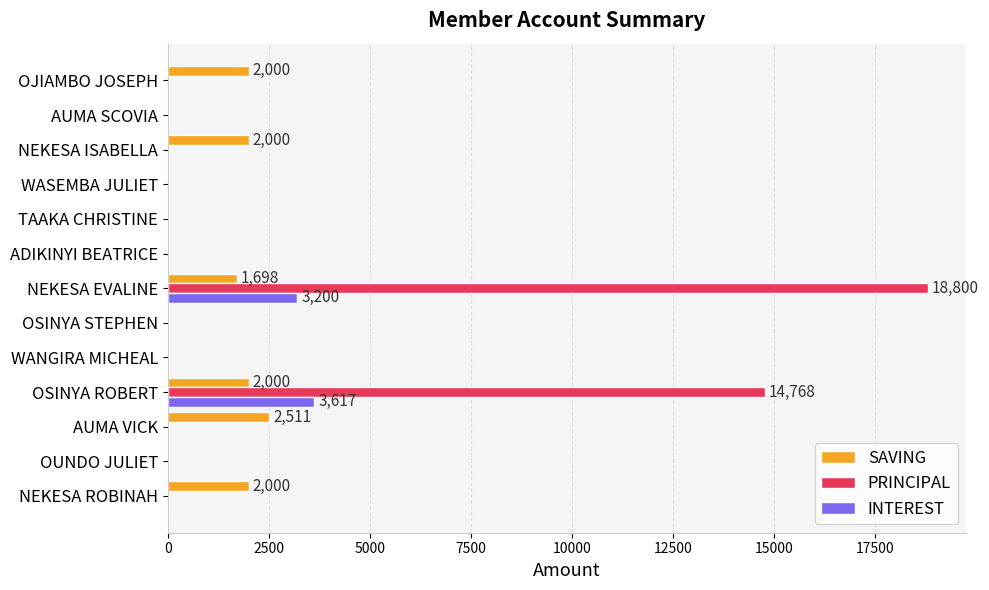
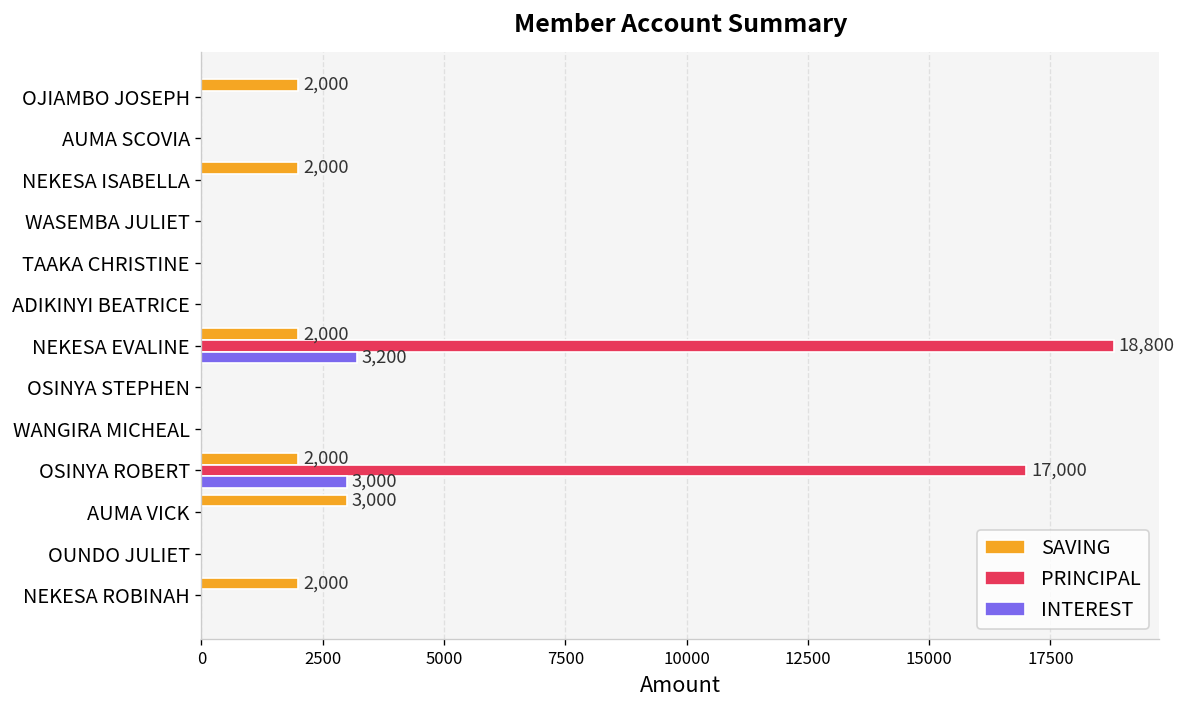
  {
    "SAVING": {
      "OJIAMBO JOSEPH": "2,000",
      "NEKESA ISABELLA": "2,000",
-     "NEKESA EVALINE": "1,698",
+     "NEKESA EVALINE": "2,000",
      "OSINYA ROBERT": "2,000",
-     "AUMA VICK": "2,511",
+     "AUMA VICK": "3,000",
      "NEKESA ROBINAH": "2,000"
    },
    "PRINCIPAL": {
      "NEKESA EVALINE": "18,800",
-     "OSINYA ROBERT": "14,768"
+     "OSINYA ROBERT": "17,000"
    },
    "INTEREST": {
      "NEKESA EVALINE": "3,200",
-     "OSINYA ROBERT": "3,617"
+     "OSINYA ROBERT": "3,000"
    }
  }
